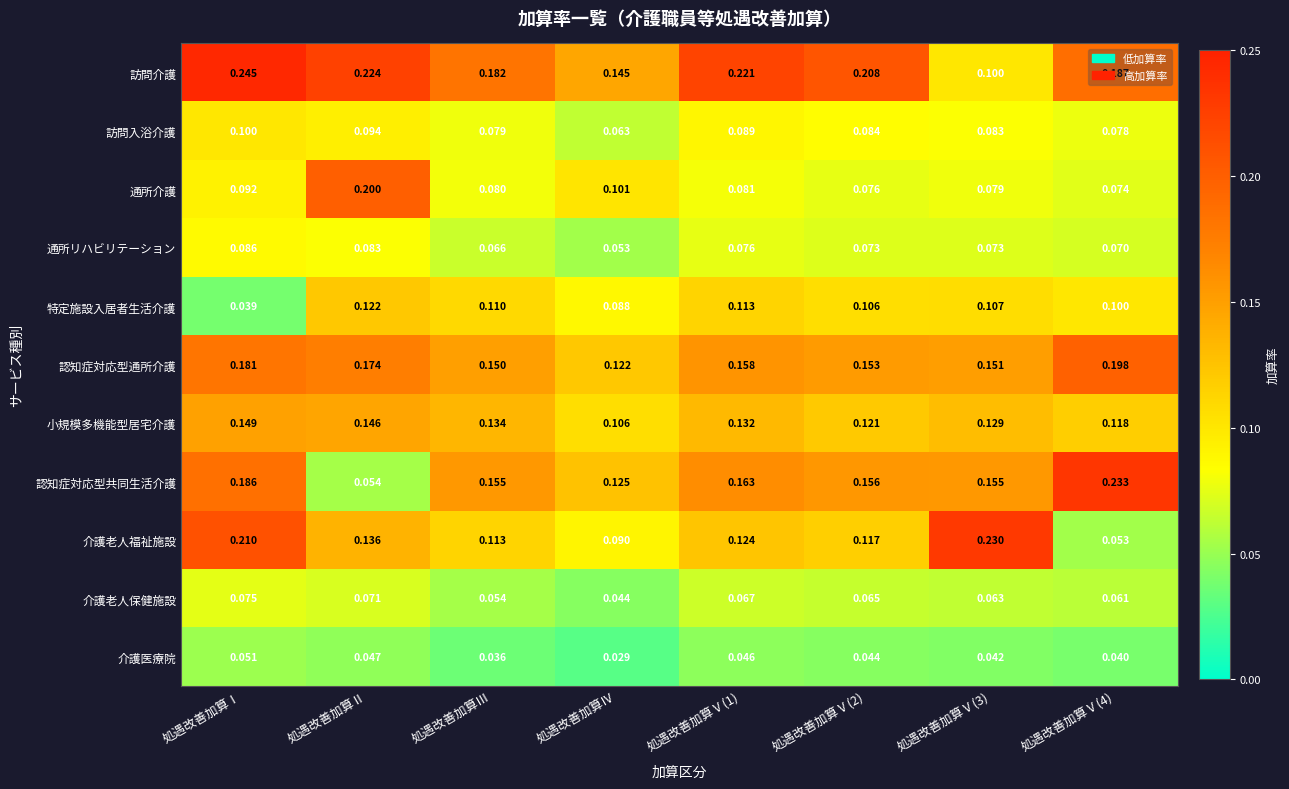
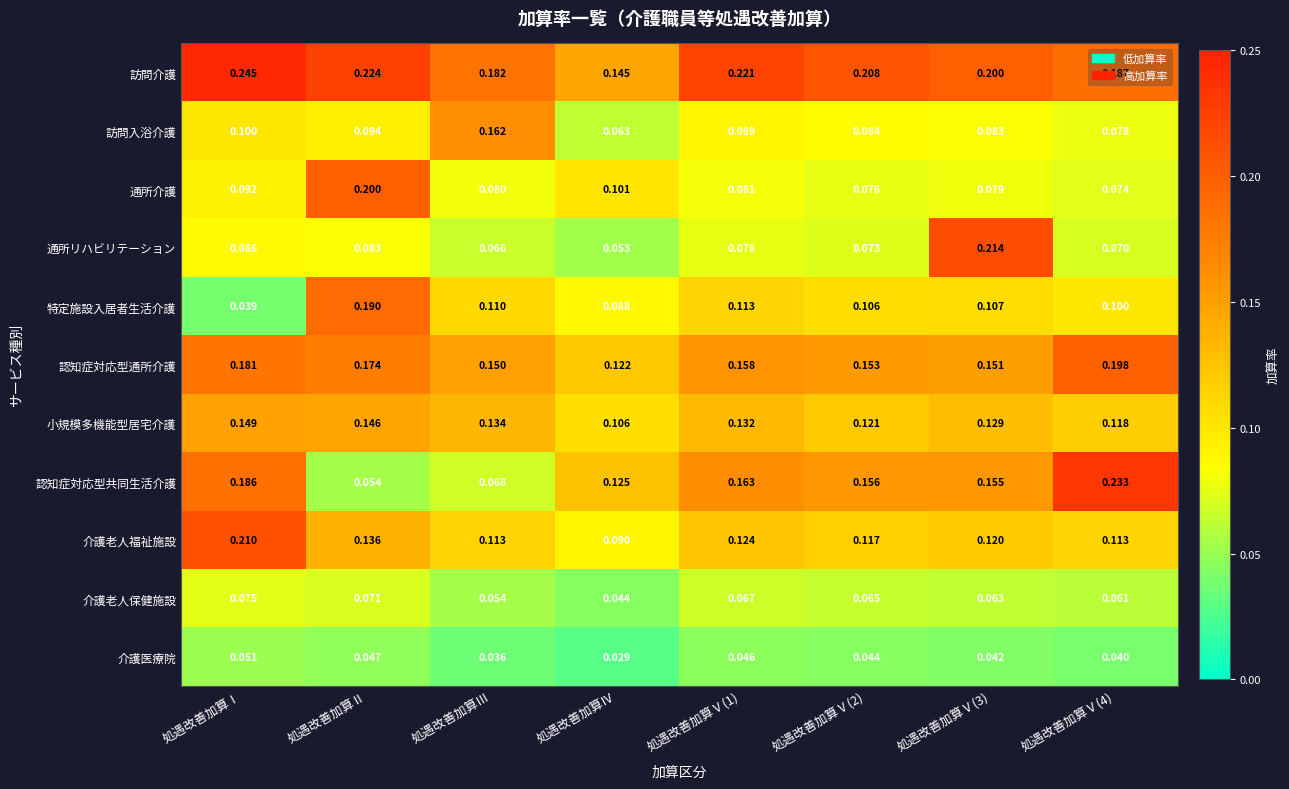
  {
    "訪問介護": {
      "処遇改善加算Ⅰ": 0.245,
      "処遇改善加算Ⅱ": 0.224,
      "処遇改善加算Ⅲ": 0.182,
      "処遇改善加算Ⅳ": 0.145,
      "処遇改善加算Ⅴ(1)": 0.221,
      "処遇改善加算Ⅴ(2)": 0.208,
-     "処遇改善加算Ⅴ(3)": 0.100
+     "処遇改善加算Ⅴ(3)": 0.200
    },
    "訪問入浴介護": {
      "処遇改善加算Ⅰ": 0.100,
      "処遇改善加算Ⅱ": 0.094,
-     "処遇改善加算Ⅲ": 0.079,
+     "処遇改善加算Ⅲ": 0.162,
      "処遇改善加算Ⅳ": 0.063,
      "処遇改善加算Ⅴ(1)": 0.089,
      "処遇改善加算Ⅴ(2)": 0.084,
      "処遇改善加算Ⅴ(3)": 0.083,
      "処遇改善加算Ⅴ(4)": 0.078
    },
    "通所介護": {
      "処遇改善加算Ⅰ": 0.092,
      "処遇改善加算Ⅱ": 0.200,
      "処遇改善加算Ⅲ": 0.080,
      "処遇改善加算Ⅳ": 0.101,
      "処遇改善加算Ⅴ(1)": 0.081,
      "処遇改善加算Ⅴ(2)": 0.076,
      "処遇改善加算Ⅴ(3)": 0.079,
      "処遇改善加算Ⅴ(4)": 0.074
    },
    "通所リハビリテーション": {
      "処遇改善加算Ⅰ": 0.086,
      "処遇改善加算Ⅱ": 0.083,
      "処遇改善加算Ⅲ": 0.066,
      "処遇改善加算Ⅳ": 0.053,
      "処遇改善加算Ⅴ(1)": 0.076,
      "処遇改善加算Ⅴ(2)": 0.073,
-     "処遇改善加算Ⅴ(3)": 0.073,
+     "処遇改善加算Ⅴ(3)": 0.214,
      "処遇改善加算Ⅴ(4)": 0.070
    },
    "特定施設入居者生活介護": {
      "処遇改善加算Ⅰ": 0.039,
-     "処遇改善加算Ⅱ": 0.122,
+     "処遇改善加算Ⅱ": 0.190,
      "処遇改善加算Ⅲ": 0.110,
      "処遇改善加算Ⅳ": 0.088,
      "処遇改善加算Ⅴ(1)": 0.113,
      "処遇改善加算Ⅴ(2)": 0.106,
      "処遇改善加算Ⅴ(3)": 0.107,
      "処遇改善加算Ⅴ(4)": 0.100
    },
    "認知症対応型通所介護": {
      "処遇改善加算Ⅰ": 0.181,
      "処遇改善加算Ⅱ": 0.174,
      "処遇改善加算Ⅲ": 0.150,
      "処遇改善加算Ⅳ": 0.122,
      "処遇改善加算Ⅴ(1)": 0.158,
      "処遇改善加算Ⅴ(2)": 0.153,
      "処遇改善加算Ⅴ(3)": 0.151,
      "処遇改善加算Ⅴ(4)": 0.198
    },
    "小規模多機能型居宅介護": {
      "処遇改善加算Ⅰ": 0.149,
      "処遇改善加算Ⅱ": 0.146,
      "処遇改善加算Ⅲ": 0.134,
      "処遇改善加算Ⅳ": 0.106,
      "処遇改善加算Ⅴ(1)": 0.132,
      "処遇改善加算Ⅴ(2)": 0.121,
      "処遇改善加算Ⅴ(3)": 0.129,
      "処遇改善加算Ⅴ(4)": 0.118
    },
    "認知症対応型共同生活介護": {
      "処遇改善加算Ⅰ": 0.186,
      "処遇改善加算Ⅱ": 0.054,
-     "処遇改善加算Ⅲ": 0.155,
+     "処遇改善加算Ⅲ": 0.068,
      "処遇改善加算Ⅳ": 0.125,
      "処遇改善加算Ⅴ(1)": 0.163,
      "処遇改善加算Ⅴ(2)": 0.156,
      "処遇改善加算Ⅴ(3)": 0.155,
      "処遇改善加算Ⅴ(4)": 0.233
    },
    "介護老人福祉施設": {
      "処遇改善加算Ⅰ": 0.210,
      "処遇改善加算Ⅱ": 0.136,
      "処遇改善加算Ⅲ": 0.113,
      "処遇改善加算Ⅳ": 0.090,
      "処遇改善加算Ⅴ(1)": 0.124,
      "処遇改善加算Ⅴ(2)": 0.117,
-     "処遇改善加算Ⅴ(3)": 0.230,
-     "処遇改善加算Ⅴ(4)": 0.053
+     "処遇改善加算Ⅴ(3)": 0.120,
+     "処遇改善加算Ⅴ(4)": 0.113
    },
    "介護老人保健施設": {
      "処遇改善加算Ⅰ": 0.075,
      "処遇改善加算Ⅱ": 0.071,
      "処遇改善加算Ⅲ": 0.054,
      "処遇改善加算Ⅳ": 0.044,
      "処遇改善加算Ⅴ(1)": 0.067,
      "処遇改善加算Ⅴ(2)": 0.065,
      "処遇改善加算Ⅴ(3)": 0.063,
      "処遇改善加算Ⅴ(4)": 0.061
    },
    "介護医療院": {
      "処遇改善加算Ⅰ": 0.051,
      "処遇改善加算Ⅱ": 0.047,
      "処遇改善加算Ⅲ": 0.036,
      "処遇改善加算Ⅳ": 0.029,
      "処遇改善加算Ⅴ(1)": 0.046,
      "処遇改善加算Ⅴ(2)": 0.044,
      "処遇改善加算Ⅴ(3)": 0.042,
      "処遇改善加算Ⅴ(4)": 0.040
    }
  }
